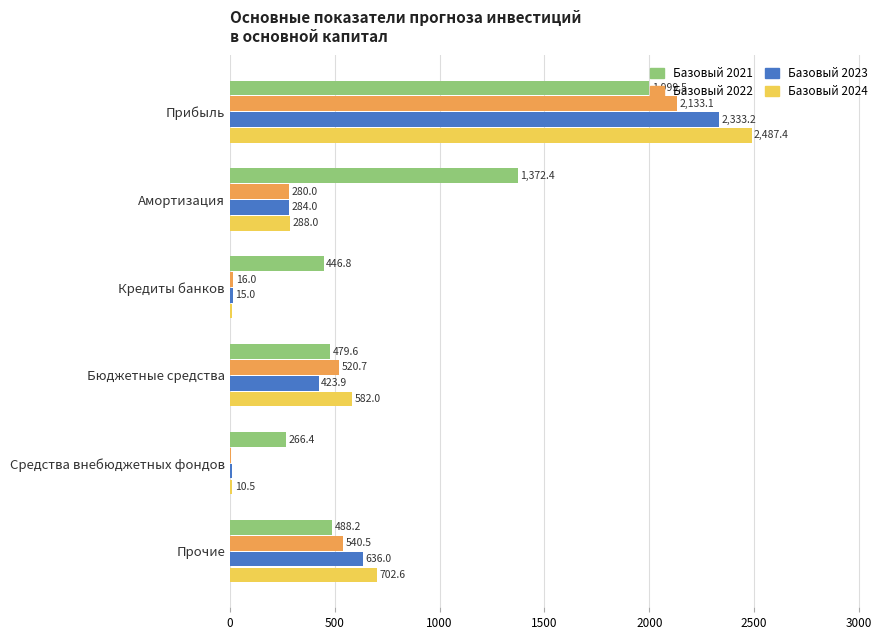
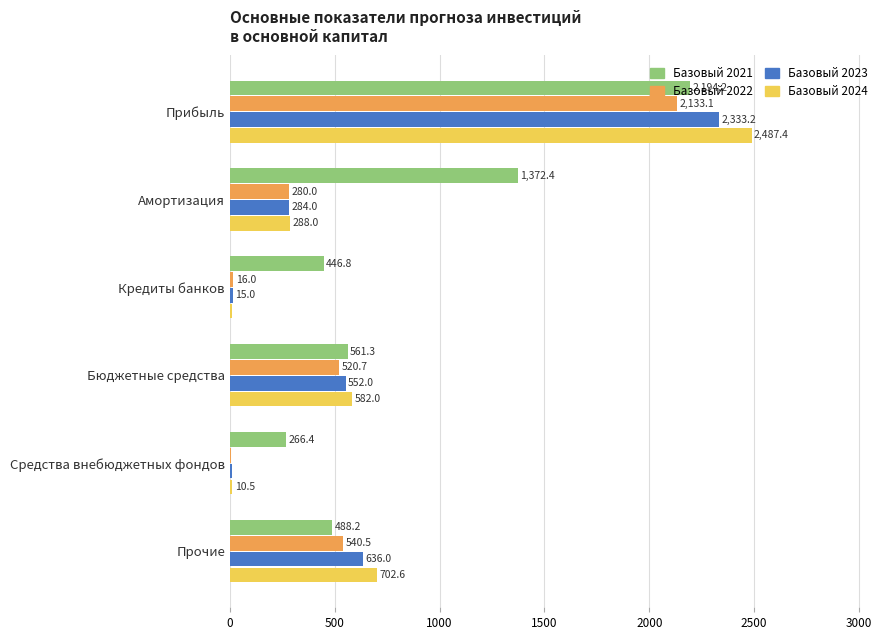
  {
    "Базовый 2021": {
-     "Прибыль": "1,999.5",
+     "Прибыль": "2,194.2",
      "Амортизация": "1,372.4",
      "Кредиты банков": "446.8",
-     "Бюджетные средства": "479.6",
+     "Бюджетные средства": "561.3",
      "Средства внебюджетных фондов": "266.4",
      "Прочие": "488.2"
    },
    "Базовый 2023": {
      "Прибыль": "2,333.2",
      "Амортизация": "284.0",
      "Кредиты банков": "15.0",
-     "Бюджетные средства": "423.9",
+     "Бюджетные средства": "552.0",
      "Прочие": "636.0"
    }
  }
